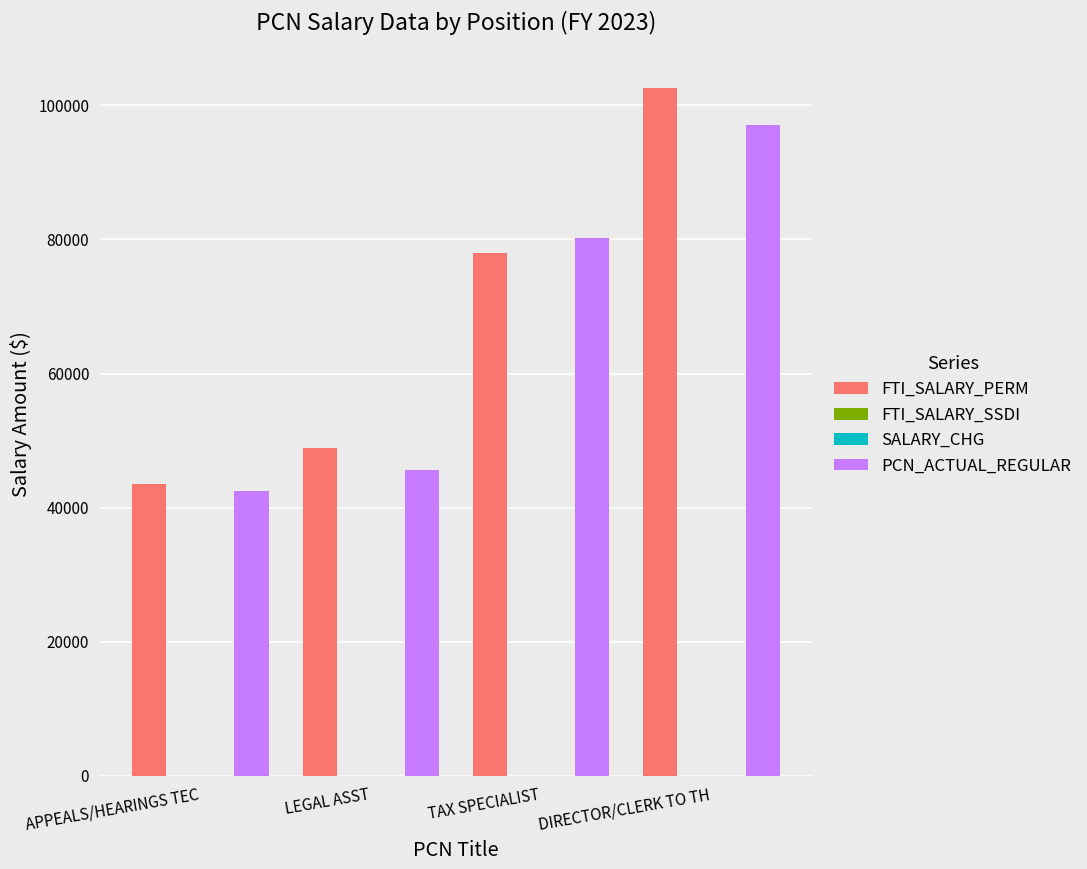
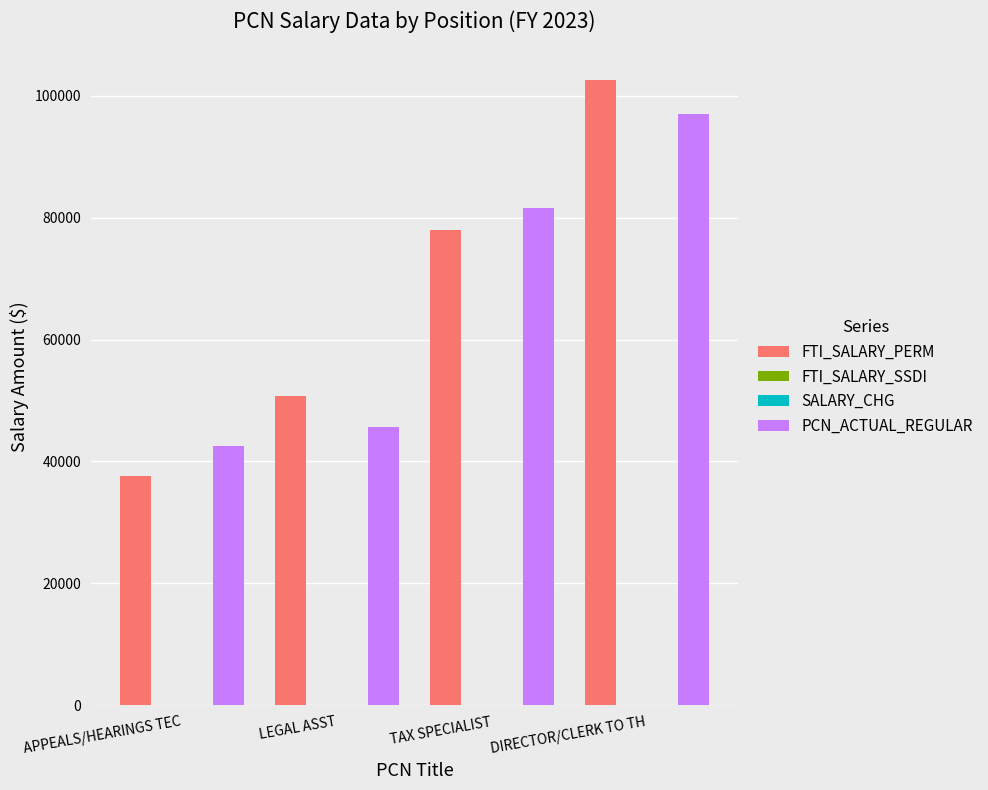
  {
    "FTI_SALARY_PERM": {
-     "APPEALS/HEARINGS TEC": 44000,
-     "LEGAL ASST": 49000,
+     "APPEALS/HEARINGS TEC": 38000,
+     "LEGAL ASST": 51000,
      "TAX SPECIALIST": 78000,
      "DIRECTOR/CLERK TO TH": 103000
    },
    "FTI_SALARY_SSDI": {
      "APPEALS/HEARINGS TEC": 0,
      "LEGAL ASST": 0,
      "TAX SPECIALIST": 0,
      "DIRECTOR/CLERK TO TH": 0
    },
    "SALARY_CHG": {
      "APPEALS/HEARINGS TEC": 0,
      "LEGAL ASST": 0,
      "TAX SPECIALIST": 0,
      "DIRECTOR/CLERK TO TH": 0
    },
    "PCN_ACTUAL_REGULAR": {
      "APPEALS/HEARINGS TEC": 42000,
      "LEGAL ASST": 46000,
-     "TAX SPECIALIST": 80000,
+     "TAX SPECIALIST": 82000,
      "DIRECTOR/CLERK TO TH": 97000
    }
  }
